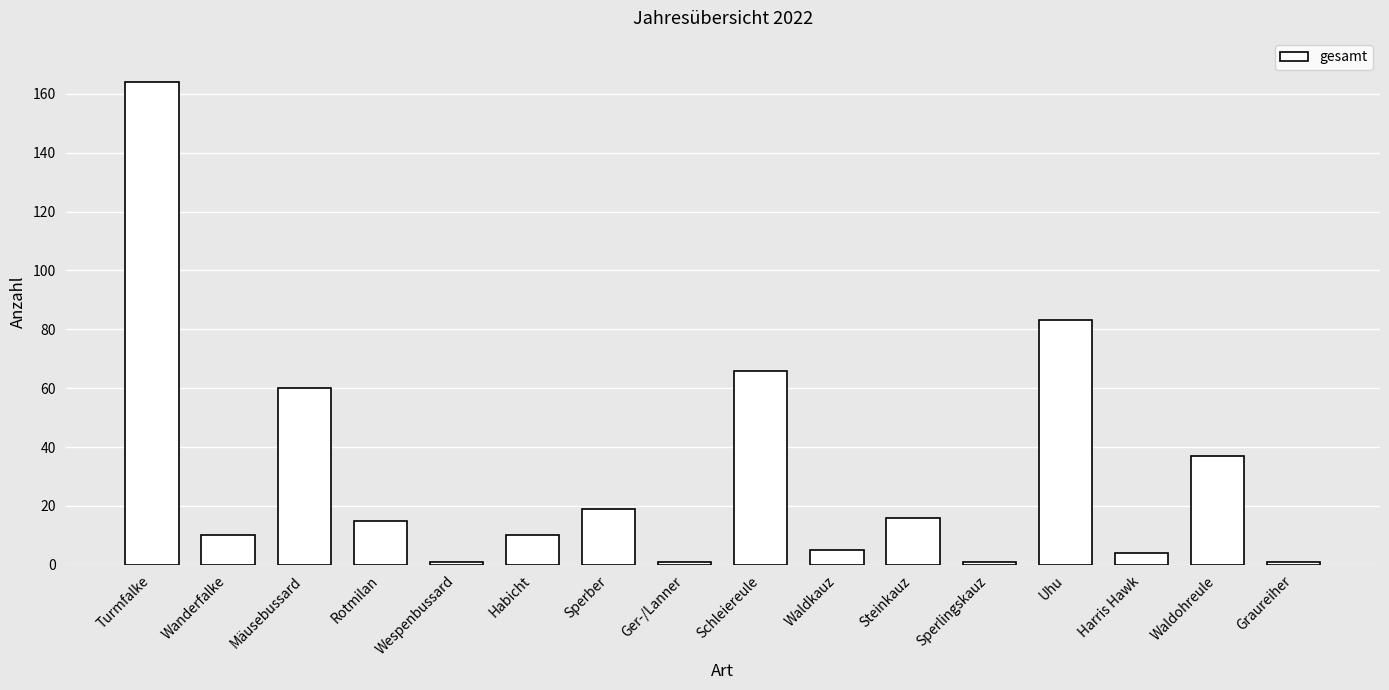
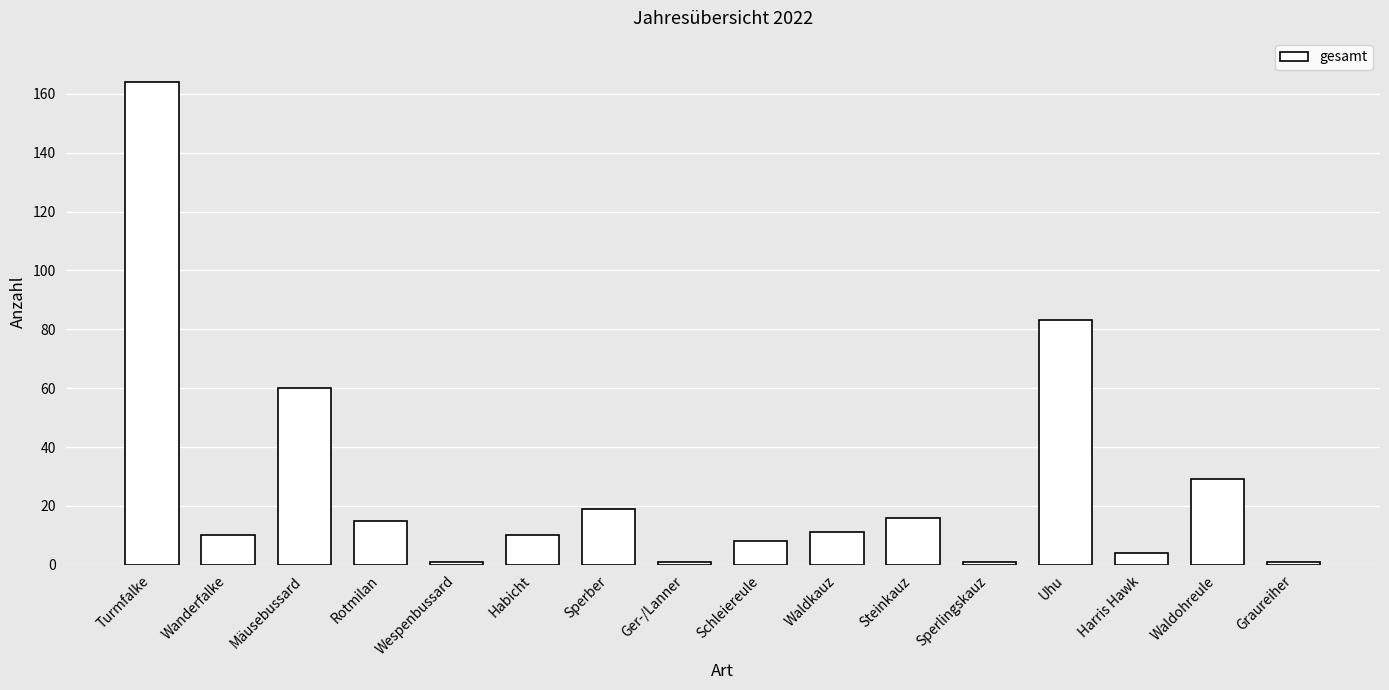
  {
    "Turmfalke": 164,
    "Wanderfalke": 10,
    "Mäusebussard": 60,
    "Rotmilan": 15,
    "Wespenbussard": 1,
    "Habicht": 10,
    "Sperber": 19,
    "Ger-/Lanner": 1,
-   "Schleiereule": 66,
-   "Waldkauz": 5,
+   "Schleiereule": 8,
+   "Waldkauz": 11,
    "Steinkauz": 16,
    "Sperlingskauz": 1,
    "Uhu": 83,
    "Harris Hawk": 4,
-   "Waldohreule": 37,
+   "Waldohreule": 29,
    "Graureiher": 1
  }
